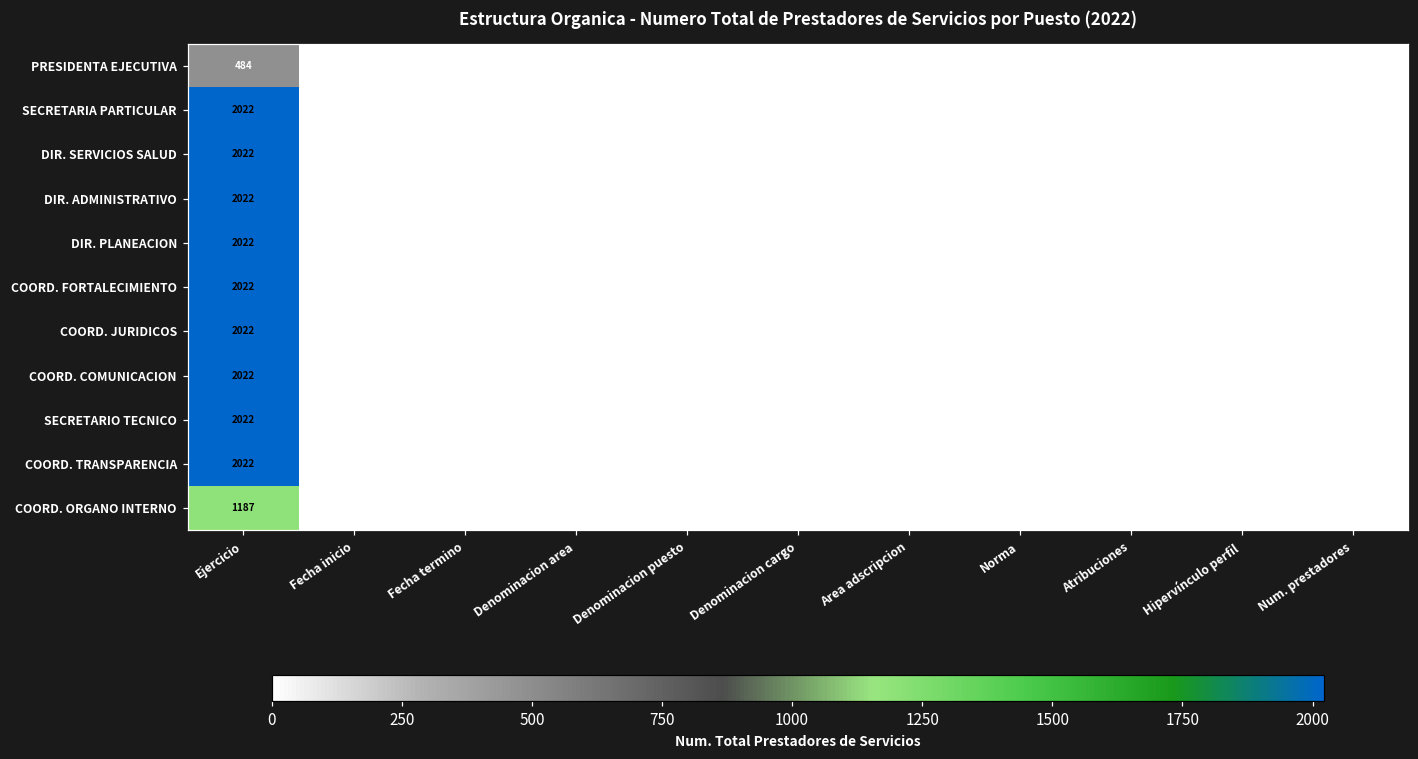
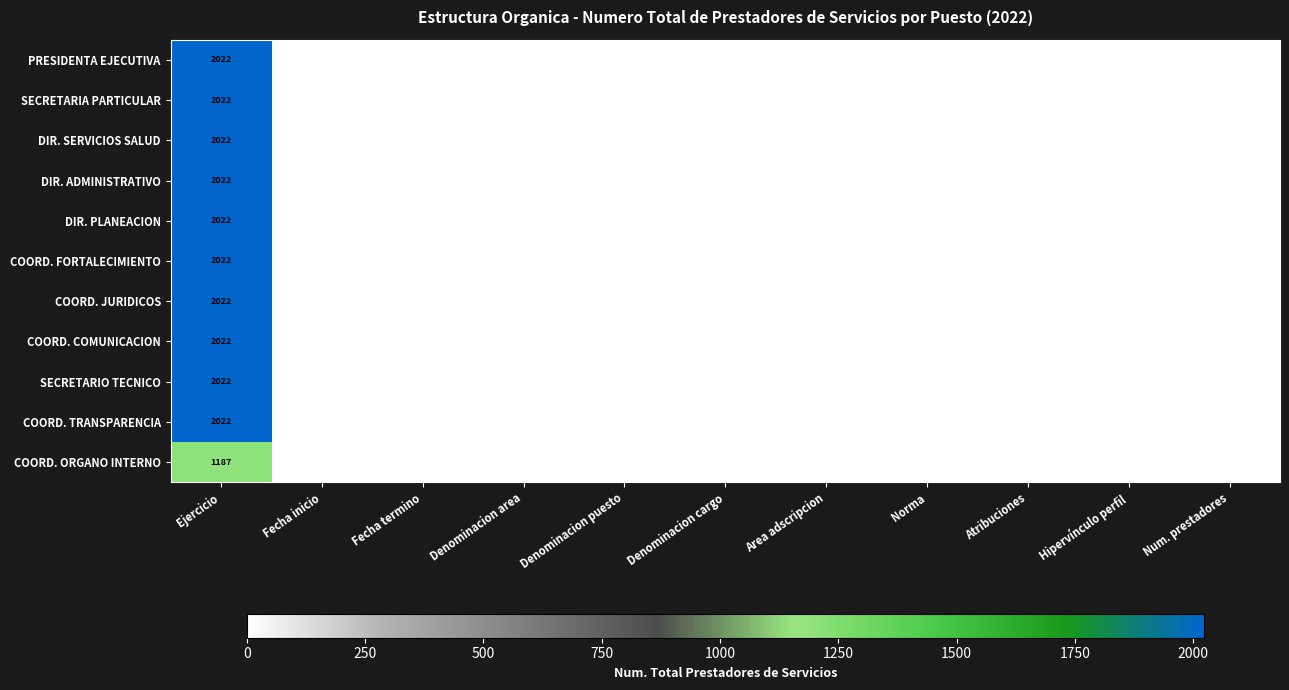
  {
    "PRESIDENTA EJECUTIVA": {
-     "Ejercicio": 484
+     "Ejercicio": 2022
    },
    "SECRETARIA PARTICULAR": {
      "Ejercicio": 2022
    },
    "DIR. SERVICIOS SALUD": {
      "Ejercicio": 2022
    },
    "DIR. ADMINISTRATIVO": {
      "Ejercicio": 2022
    },
    "DIR. PLANEACION": {
      "Ejercicio": 2022
    },
    "COORD. FORTALECIMIENTO": {
      "Ejercicio": 2022
    },
    "COORD. JURIDICOS": {
      "Ejercicio": 2022
    },
    "COORD. COMUNICACION": {
      "Ejercicio": 2022
    },
    "SECRETARIO TECNICO": {
      "Ejercicio": 2022
    },
    "COORD. TRANSPARENCIA": {
      "Ejercicio": 2022
    },
    "COORD. ORGANO INTERNO": {
      "Ejercicio": 1187
    }
  }
